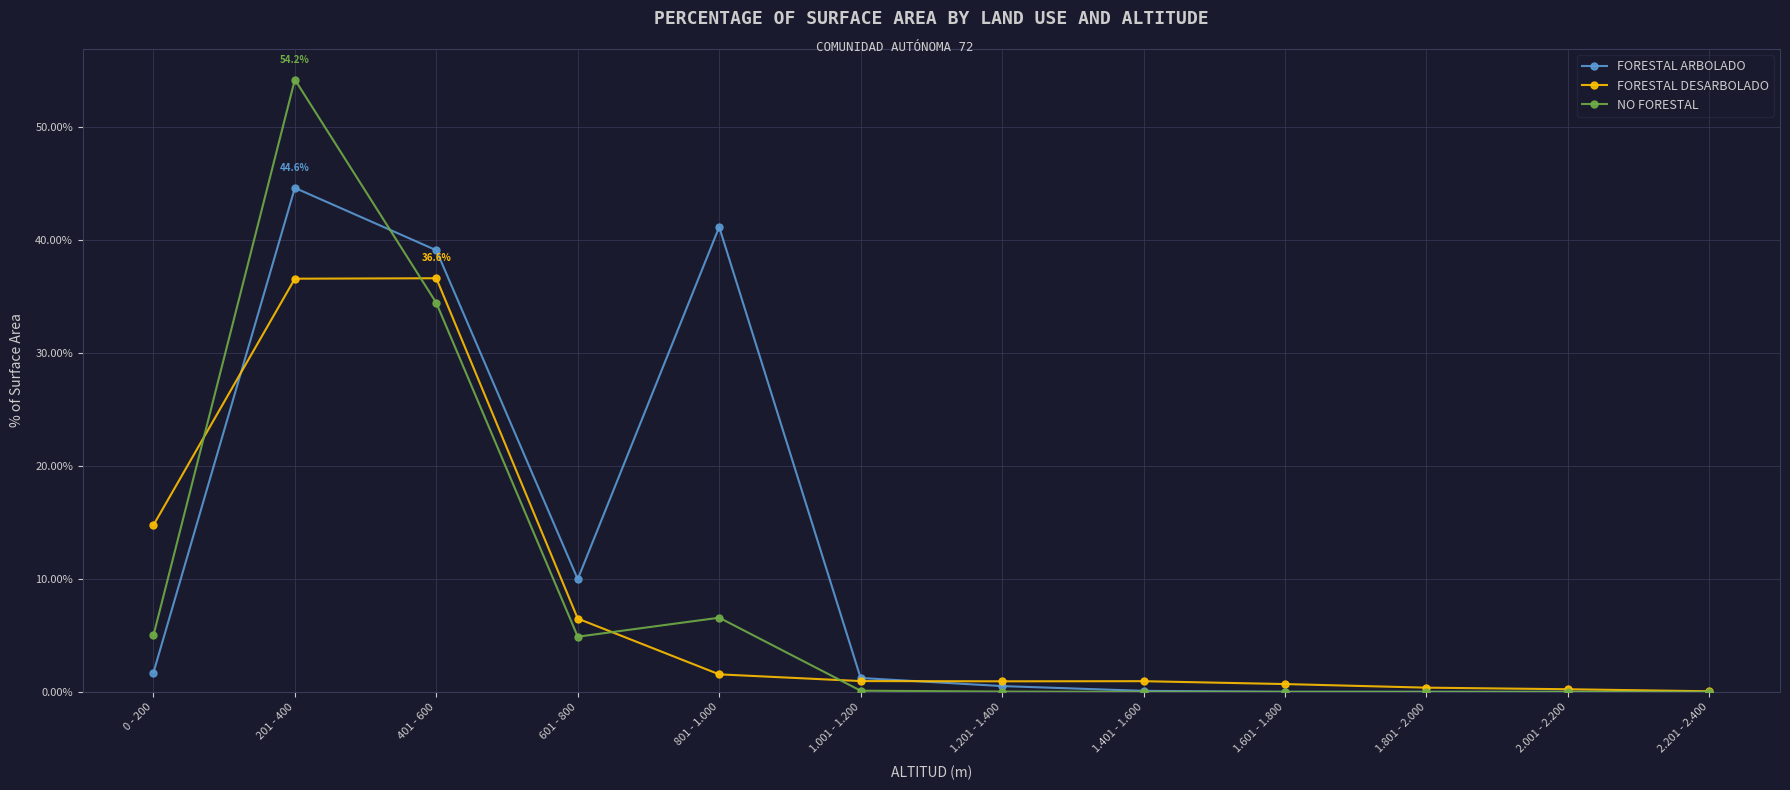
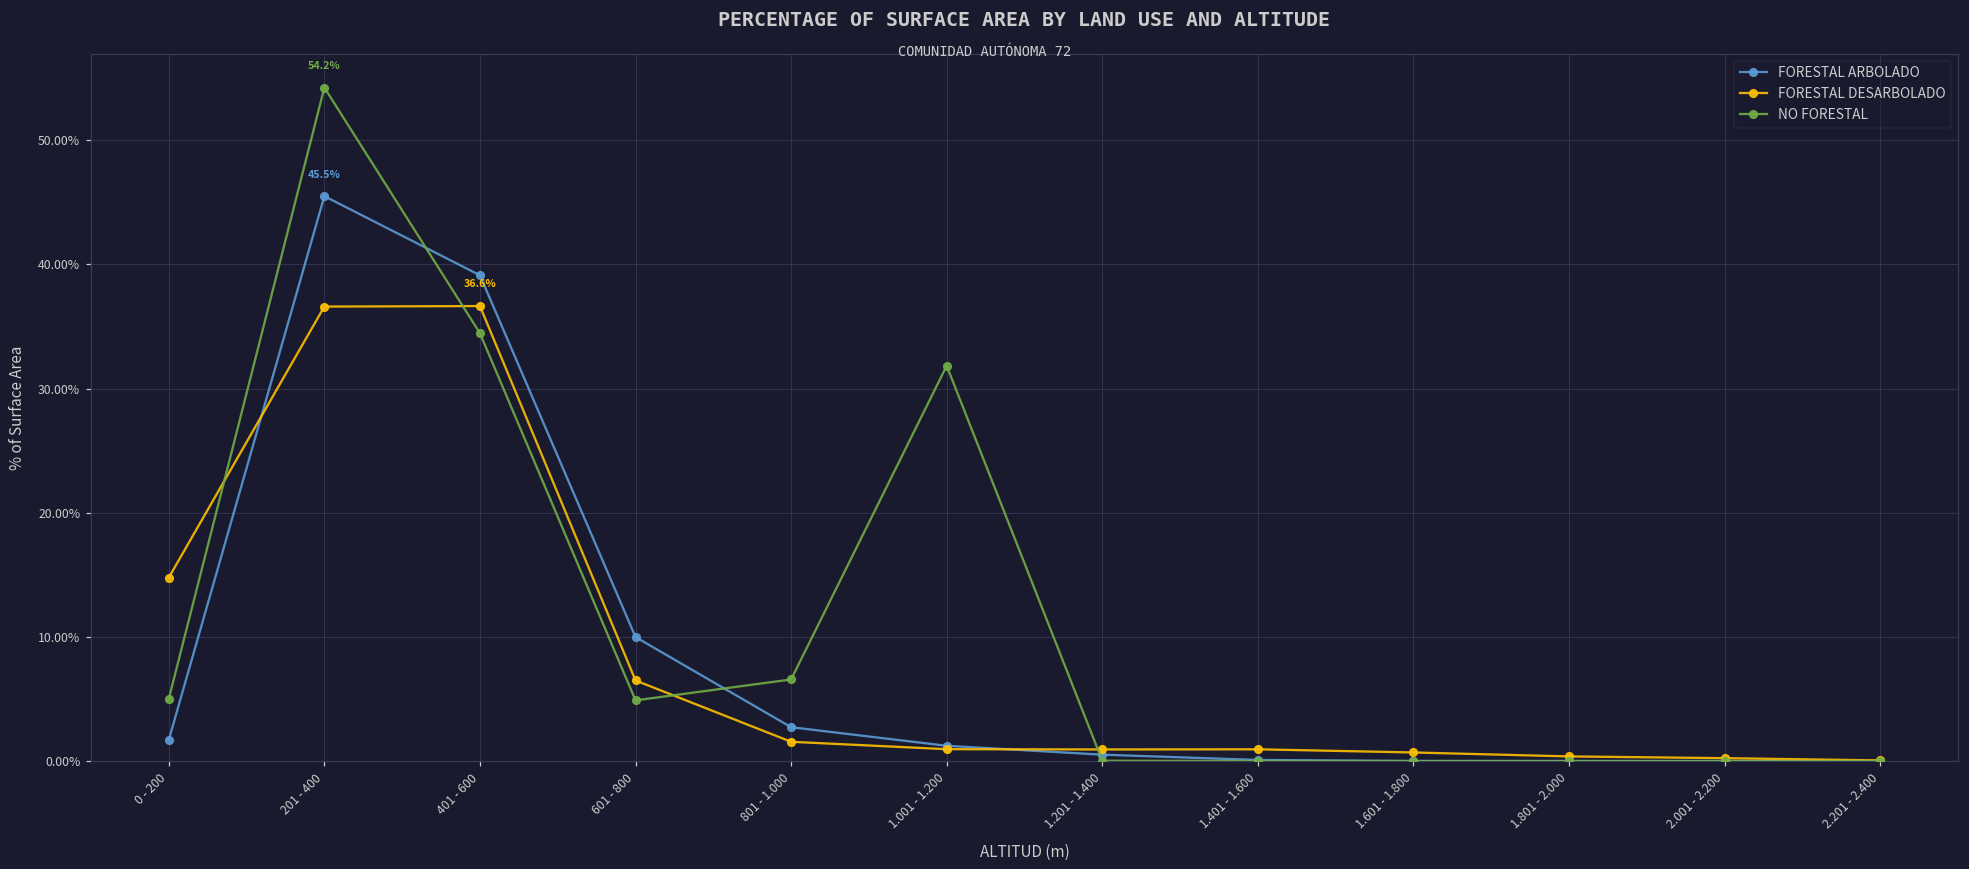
  {
    "FORESTAL ARBOLADO": {
-     "201 - 400": "44.6%",
-     "801 - 1.000": "41.2%"
+     "201 - 400": "45.5%",
+     "801 - 1.000": "2.7%"
    },
    "FORESTAL DESARBOLADO": {
      "401 - 600": "36.6%"
    },
    "NO FORESTAL": {
      "0 - 200": "5.0%",
      "401 - 600": "34.5%",
      "601 - 800": "4.9%",
      "801 - 1.000": "6.6%",
-     "1.001 - 1.200": "0.1%",
+     "1.001 - 1.200": "31.8%",
      "1.201 - 1.400": "0.0%"
    }
  }
